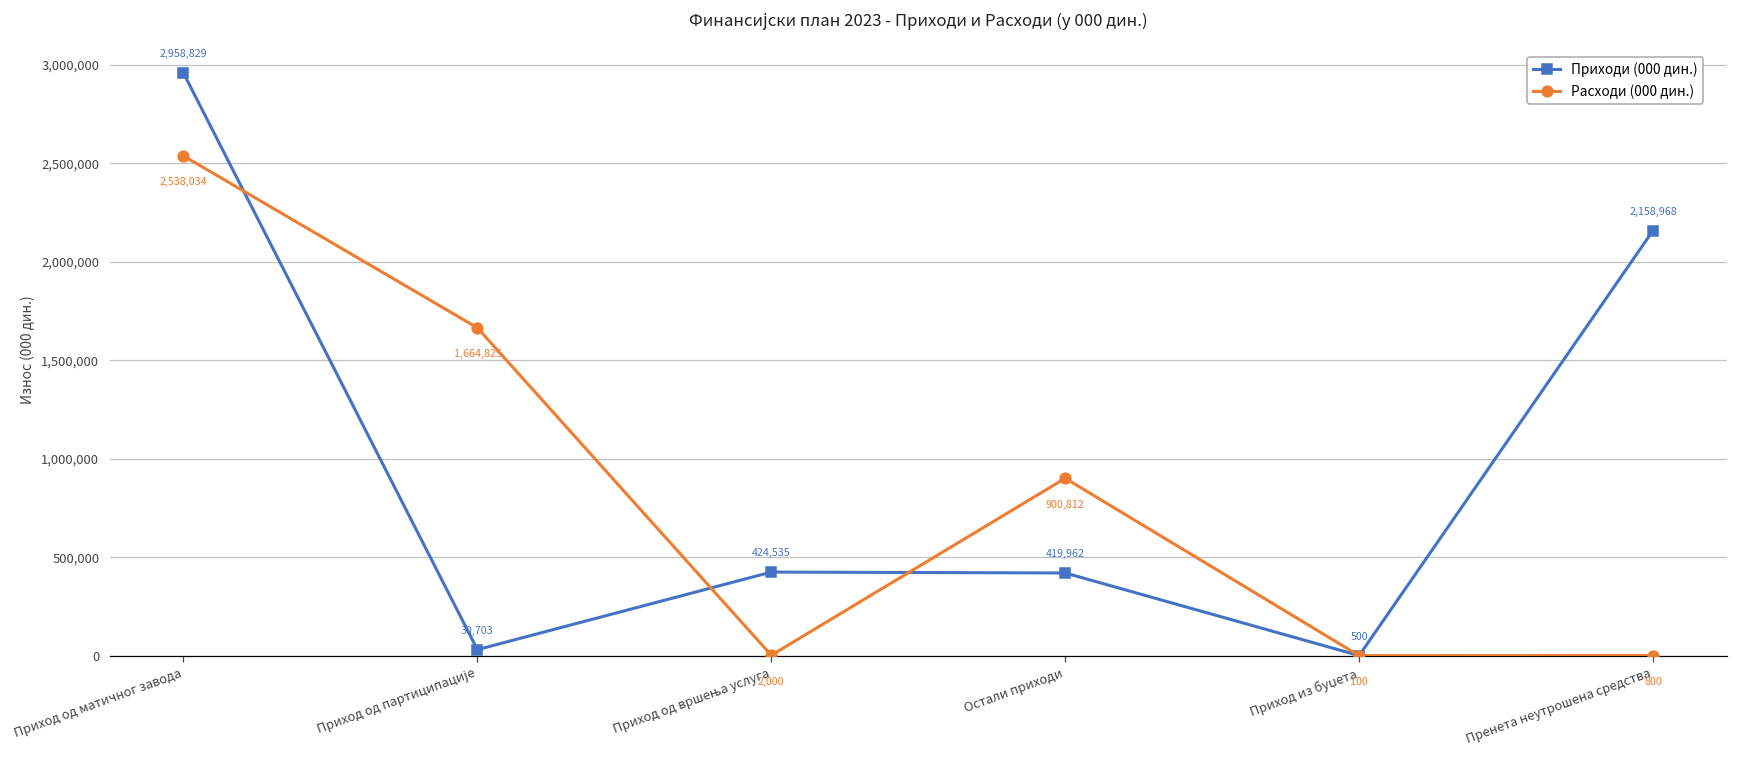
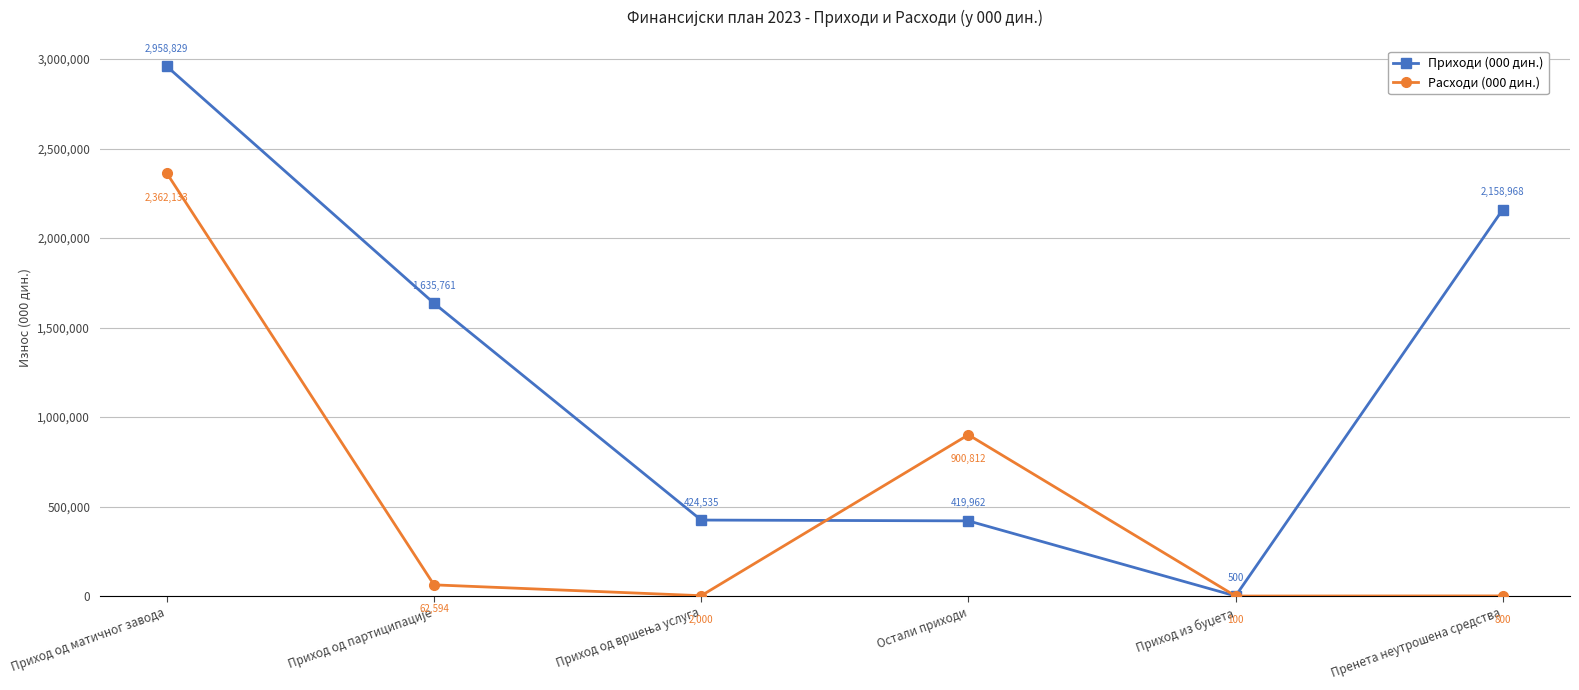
  {
    "Приходи (000 дин.)": {
      "Приход од матичног завода": "2,958,829",
-     "Приход од партиципације": "30,703",
+     "Приход од партиципације": "1,635,761",
      "Приход од вршења услуга": "424,535",
      "Остали приходи": "419,962",
      "Пренета неутрошена средства": "2,158,968"
    },
    "Расходи (000 дин.)": {
-     "Приход од матичног завода": "2,538,034",
-     "Приход од партиципације": "1,664,825",
+     "Приход од матичног завода": "2,362,133",
+     "Приход од партиципације": "62,594",
      "Приход од вршења услуга": "2,000",
      "Остали приходи": "900,812",
      "Пренета неутрошена средства": "800"
    }
  }
